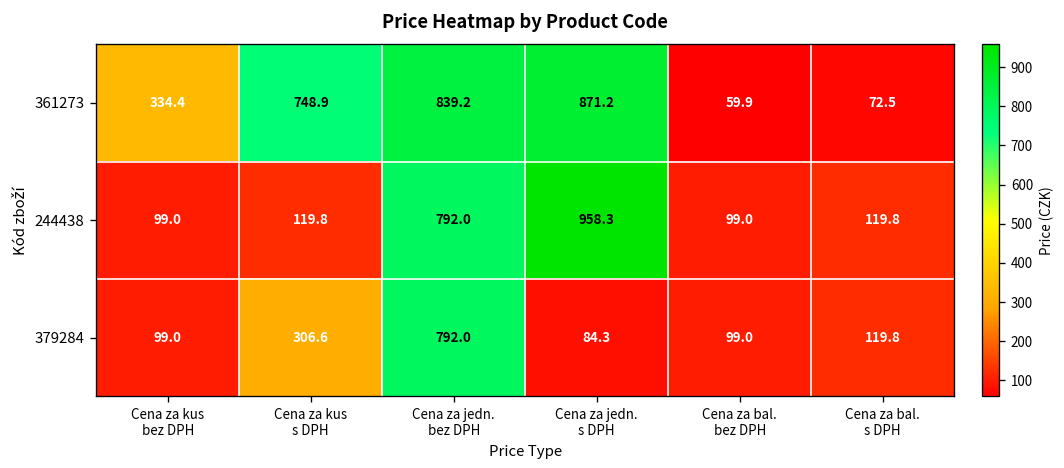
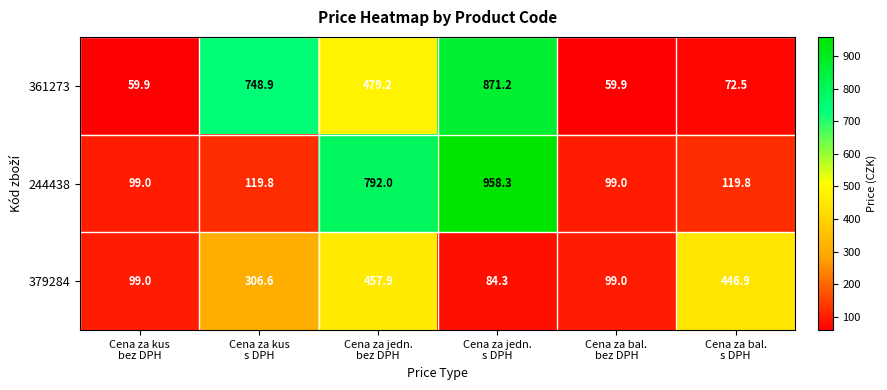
  {
    "361273": {
-     "Cena za kus bez DPH": 334.4,
+     "Cena za kus bez DPH": 59.9,
      "Cena za kus s DPH": 748.9,
-     "Cena za jedn. bez DPH": 839.2,
+     "Cena za jedn. bez DPH": 479.2,
      "Cena za jedn. s DPH": 871.2,
      "Cena za bal. bez DPH": 59.9,
      "Cena za bal. s DPH": 72.5
    },
    "244438": {
      "Cena za kus bez DPH": 99.0,
      "Cena za kus s DPH": 119.8,
      "Cena za jedn. bez DPH": 792.0,
      "Cena za jedn. s DPH": 958.3,
      "Cena za bal. bez DPH": 99.0,
      "Cena za bal. s DPH": 119.8
    },
    "379284": {
      "Cena za kus bez DPH": 99.0,
      "Cena za kus s DPH": 306.6,
-     "Cena za jedn. bez DPH": 792.0,
+     "Cena za jedn. bez DPH": 457.9,
      "Cena za jedn. s DPH": 84.3,
      "Cena za bal. bez DPH": 99.0,
-     "Cena za bal. s DPH": 119.8
+     "Cena za bal. s DPH": 446.9
    }
  }
